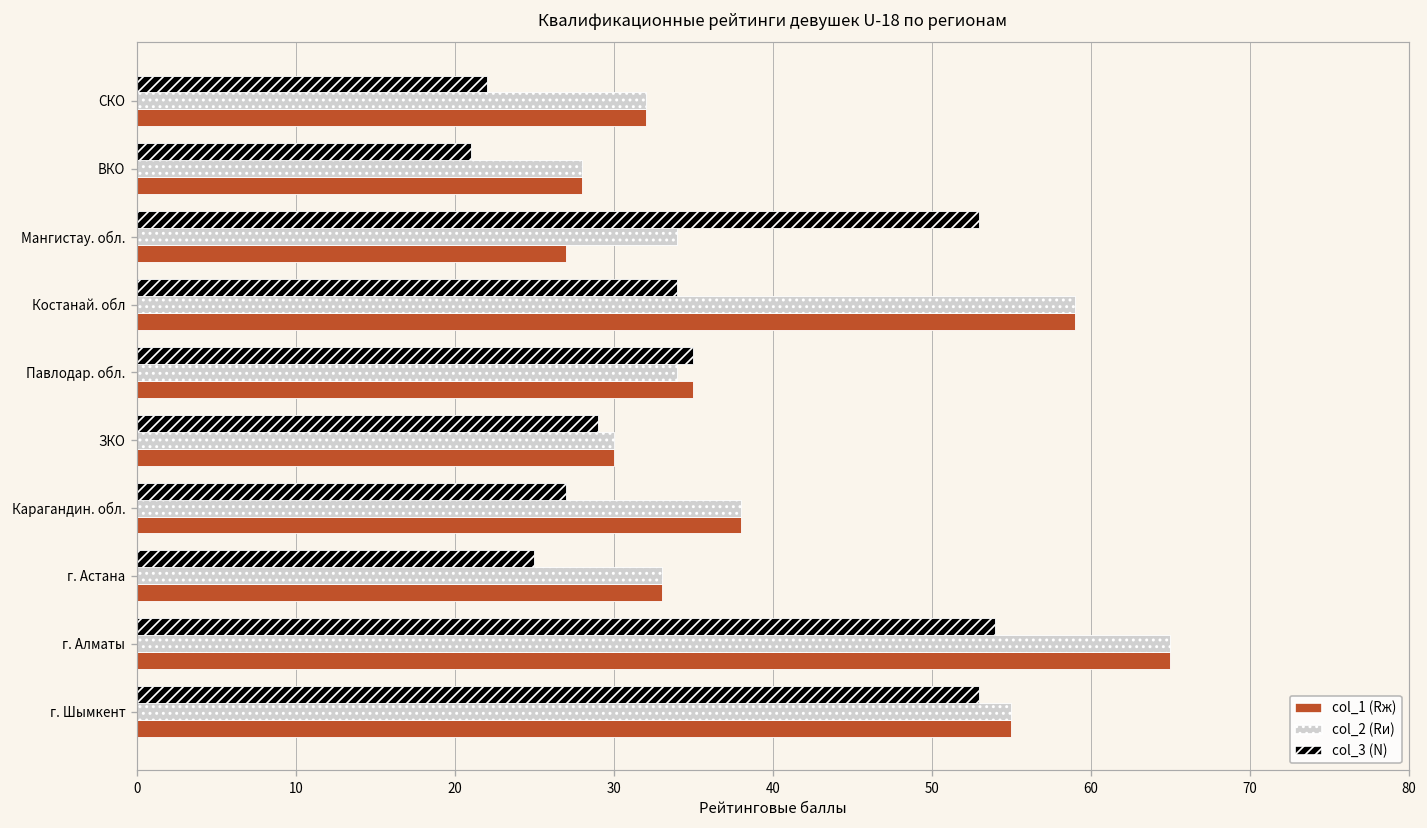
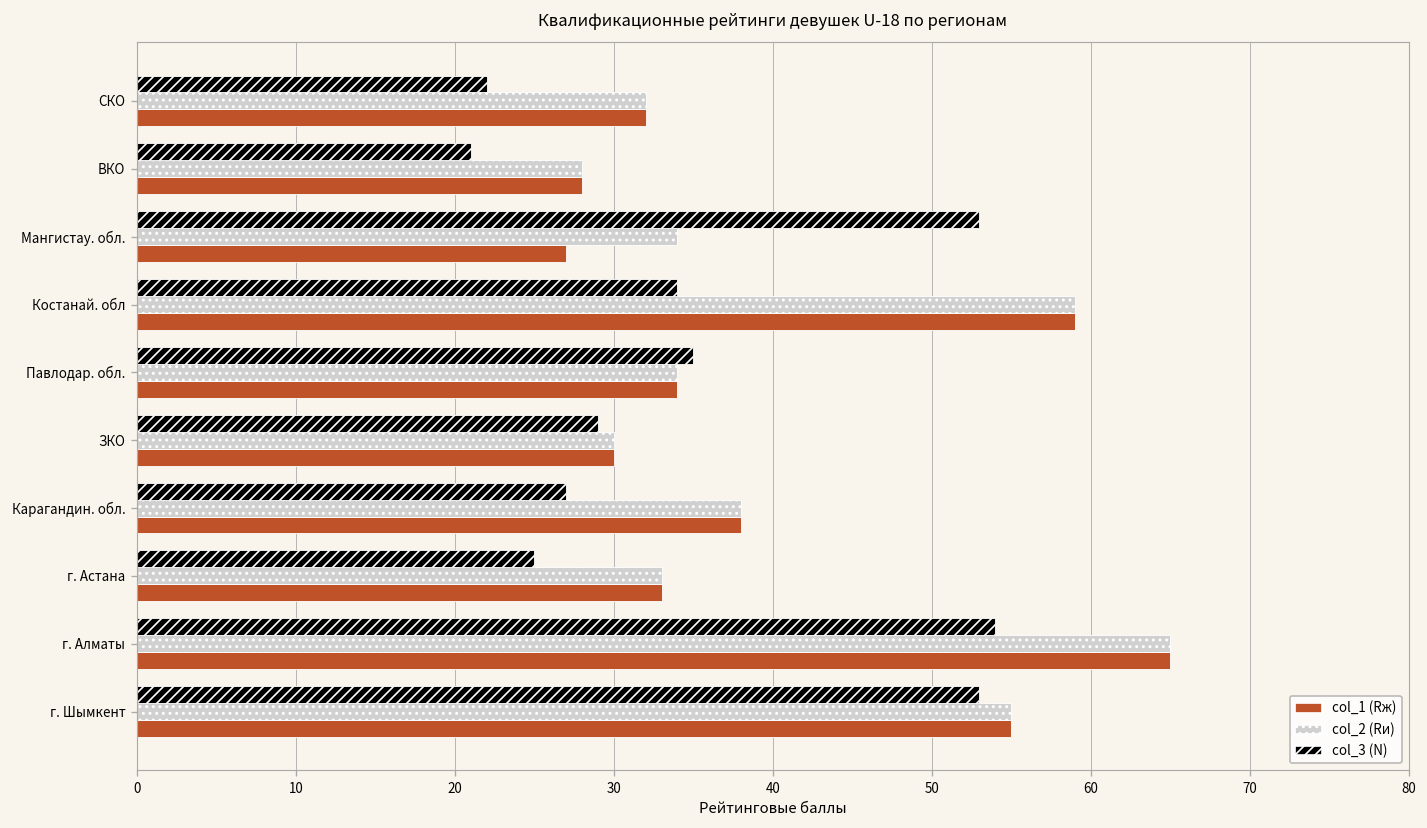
  {
    "col_1 (Rж)": {
      "СКО": 32,
      "ВКО": 28,
      "Мангистау. обл.": 27,
      "Костанай. обл": 59,
-     "Павлодар. обл.": 35,
+     "Павлодар. обл.": 34,
      "ЗКО": 30,
      "Карагандин. обл.": 38,
      "г. Астана": 33,
      "г. Алматы": 65,
      "г. Шымкент": 55
    },
    "col_2 (Rи)": {
      "СКО": 32,
      "ВКО": 28,
      "Мангистау. обл.": 34,
      "Костанай. обл": 59,
      "Павлодар. обл.": 34,
      "ЗКО": 30,
      "Карагандин. обл.": 38,
      "г. Астана": 33,
      "г. Алматы": 65,
      "г. Шымкент": 55
    },
    "col_3 (N)": {
      "СКО": 22,
      "ВКО": 21,
      "Мангистау. обл.": 53,
      "Костанай. обл": 34,
      "Павлодар. обл.": 35,
      "ЗКО": 29,
      "Карагандин. обл.": 27,
      "г. Астана": 25,
      "г. Алматы": 54,
      "г. Шымкент": 53
    }
  }
